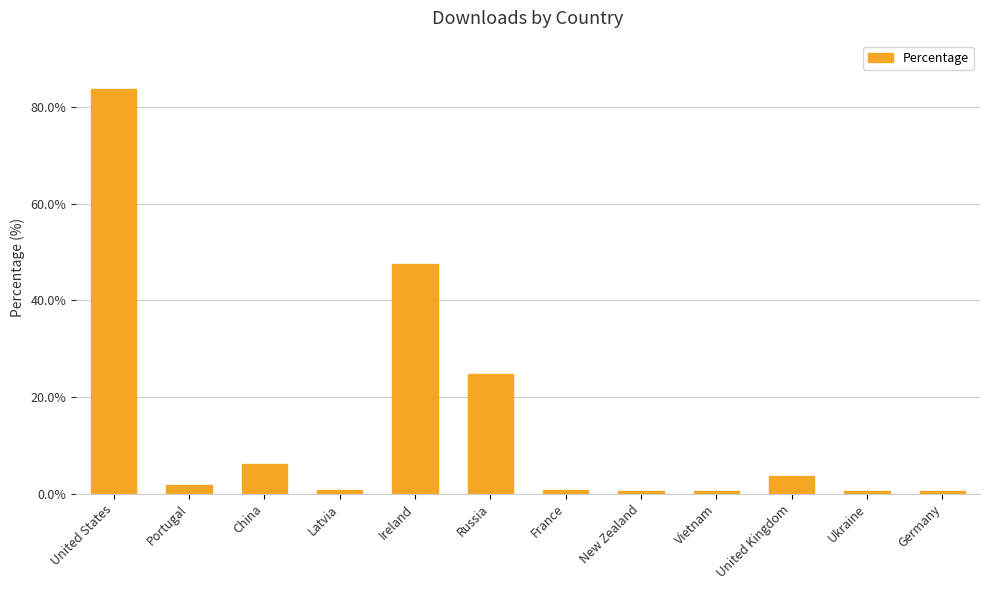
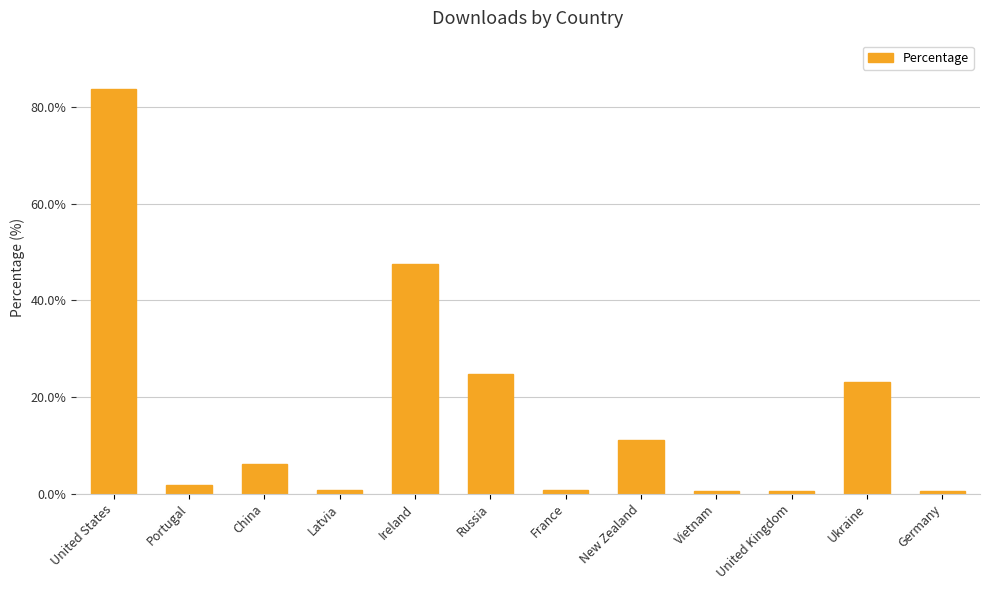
  {
    "United States": "84%",
    "Portugal": "2%",
    "China": "6%",
    "Latvia": "1%",
    "Ireland": "48%",
    "Russia": "25%",
    "France": "1%",
-   "New Zealand": "1%",
-   "United Kingdom": "4%",
-   "Ukraine": "1%"
+   "New Zealand": "11%",
+   "United Kingdom": "1%",
+   "Ukraine": "23%"
  }
